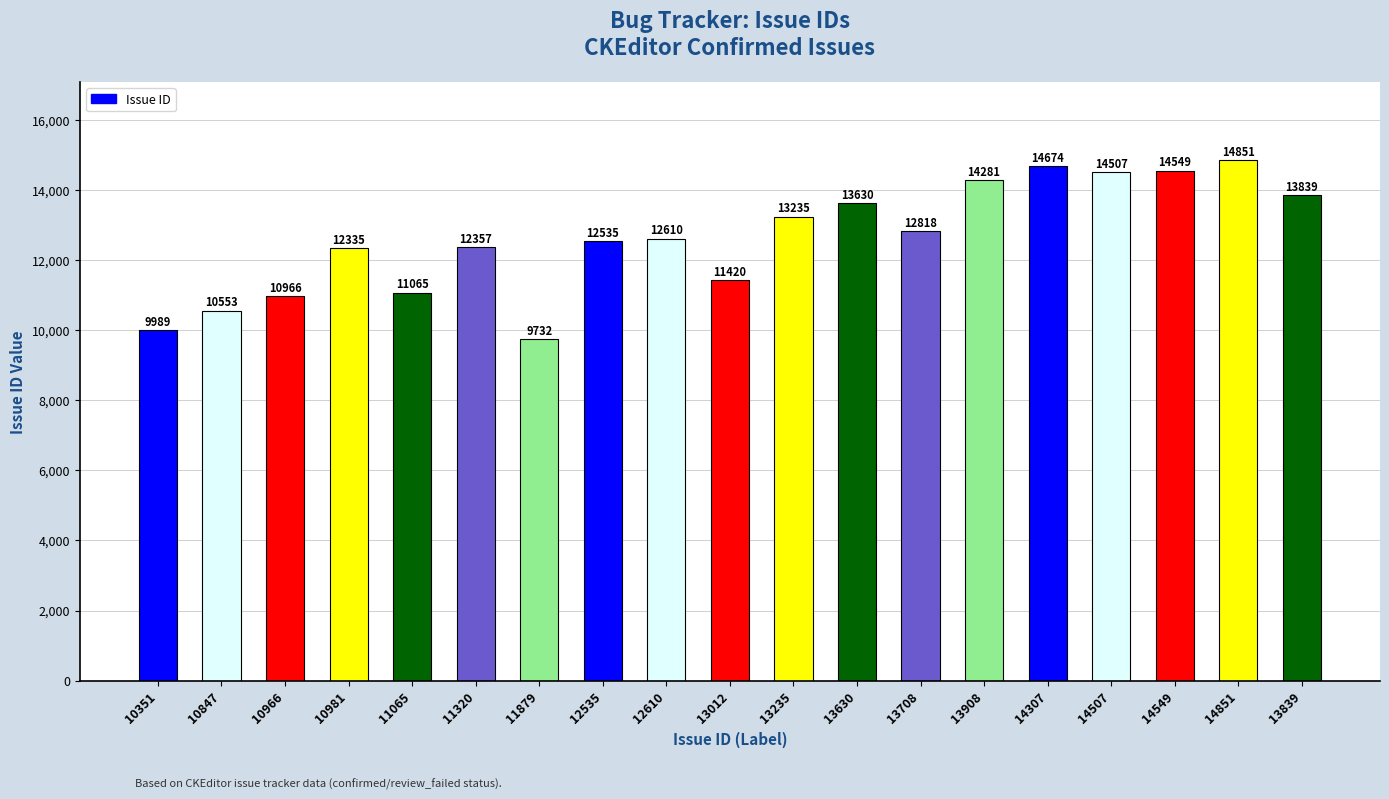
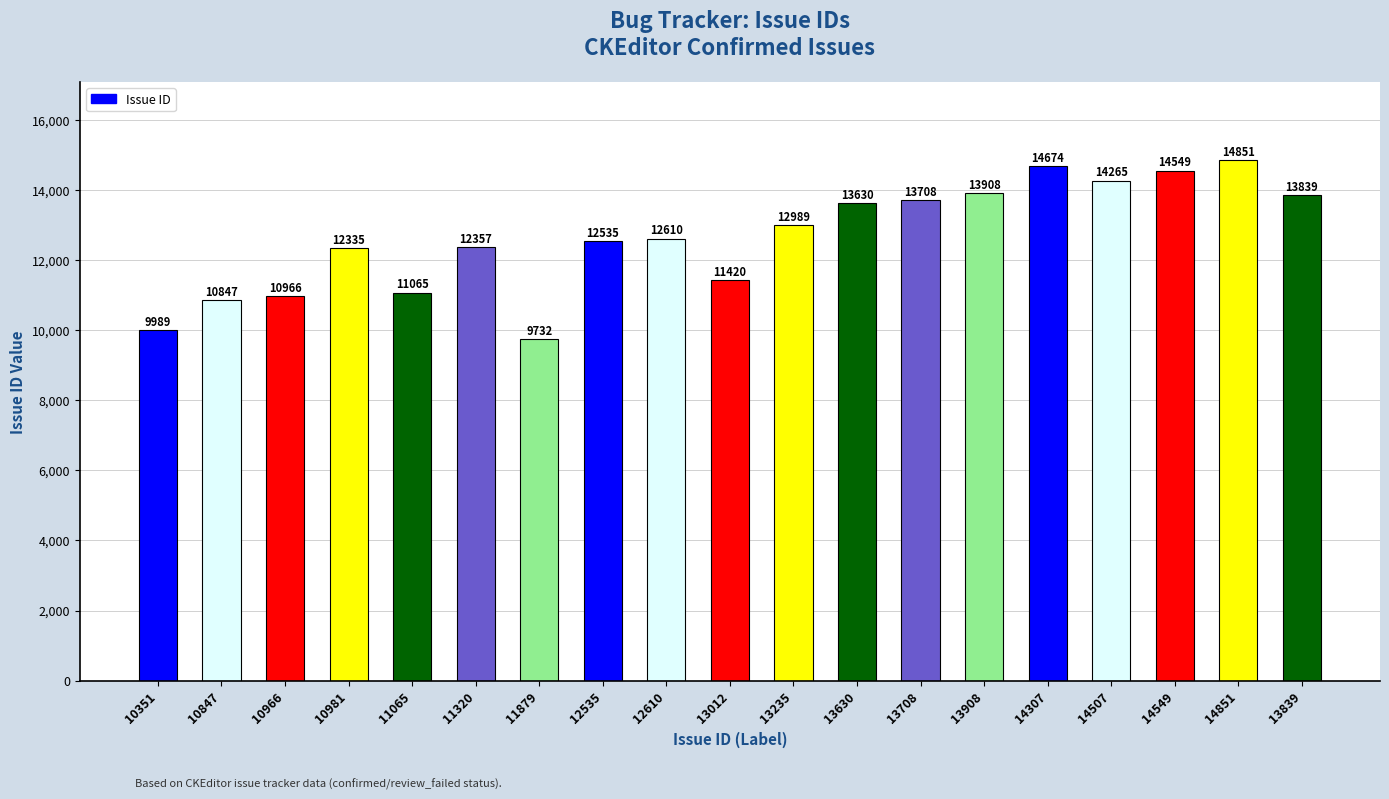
  {
    "10351": 9989,
-   "10847": 10553,
+   "10847": 10847,
    "10966": 10966,
    "10981": 12335,
    "11065": 11065,
    "11320": 12357,
    "11879": 9732,
    "12535": 12535,
    "12610": 12610,
    "13012": 11420,
-   "13235": 13235,
+   "13235": 12989,
    "13630": 13630,
-   "13708": 12818,
-   "13908": 14281,
+   "13708": 13708,
+   "13908": 13908,
    "14307": 14674,
-   "14507": 14507,
+   "14507": 14265,
    "14549": 14549,
    "14851": 14851,
    "13839": 13839
  }
